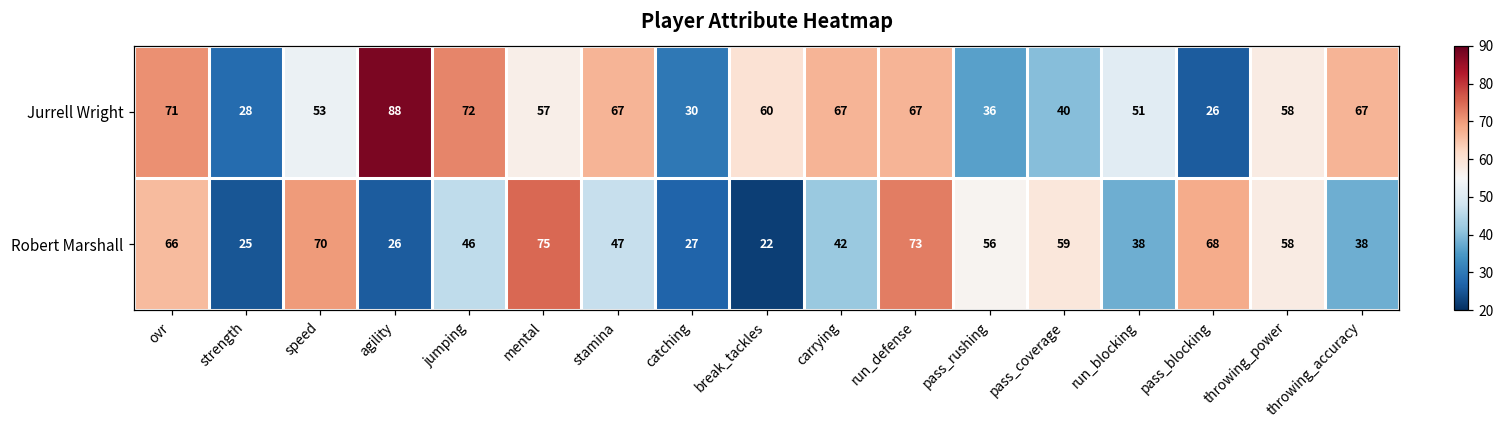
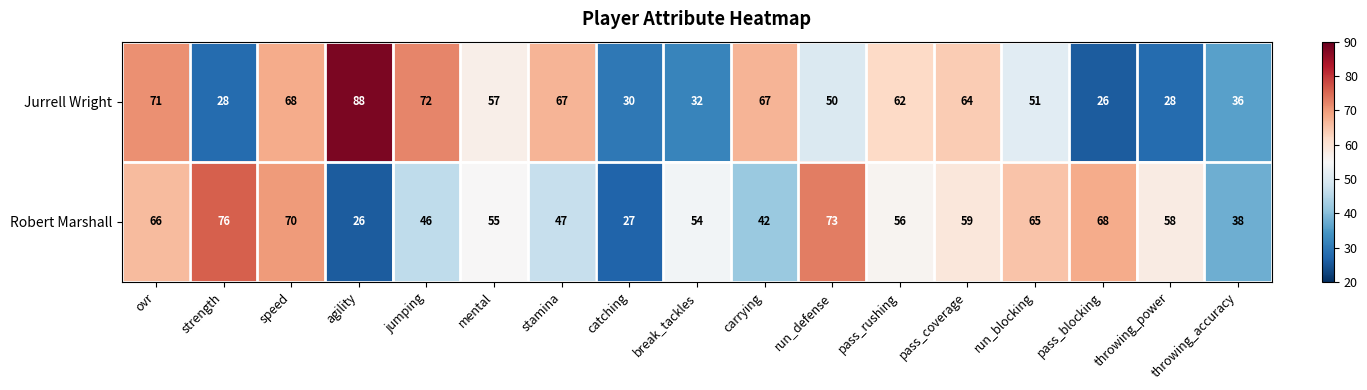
  {
    "Jurrell Wright": {
      "ovr": 71,
      "strength": 28,
-     "speed": 53,
+     "speed": 68,
      "agility": 88,
      "jumping": 72,
      "mental": 57,
      "stamina": 67,
      "catching": 30,
-     "break_tackles": 60,
+     "break_tackles": 32,
      "carrying": 67,
-     "run_defense": 67,
-     "pass_rushing": 36,
-     "pass_coverage": 40,
+     "run_defense": 50,
+     "pass_rushing": 62,
+     "pass_coverage": 64,
      "run_blocking": 51,
      "pass_blocking": 26,
-     "throwing_power": 58,
-     "throwing_accuracy": 67
+     "throwing_power": 28,
+     "throwing_accuracy": 36
    },
    "Robert Marshall": {
      "ovr": 66,
-     "strength": 25,
+     "strength": 76,
      "speed": 70,
      "agility": 26,
      "jumping": 46,
-     "mental": 75,
+     "mental": 55,
      "stamina": 47,
      "catching": 27,
-     "break_tackles": 22,
+     "break_tackles": 54,
      "carrying": 42,
      "run_defense": 73,
      "pass_rushing": 56,
      "pass_coverage": 59,
-     "run_blocking": 38,
+     "run_blocking": 65,
      "pass_blocking": 68,
      "throwing_power": 58,
      "throwing_accuracy": 38
    }
  }
